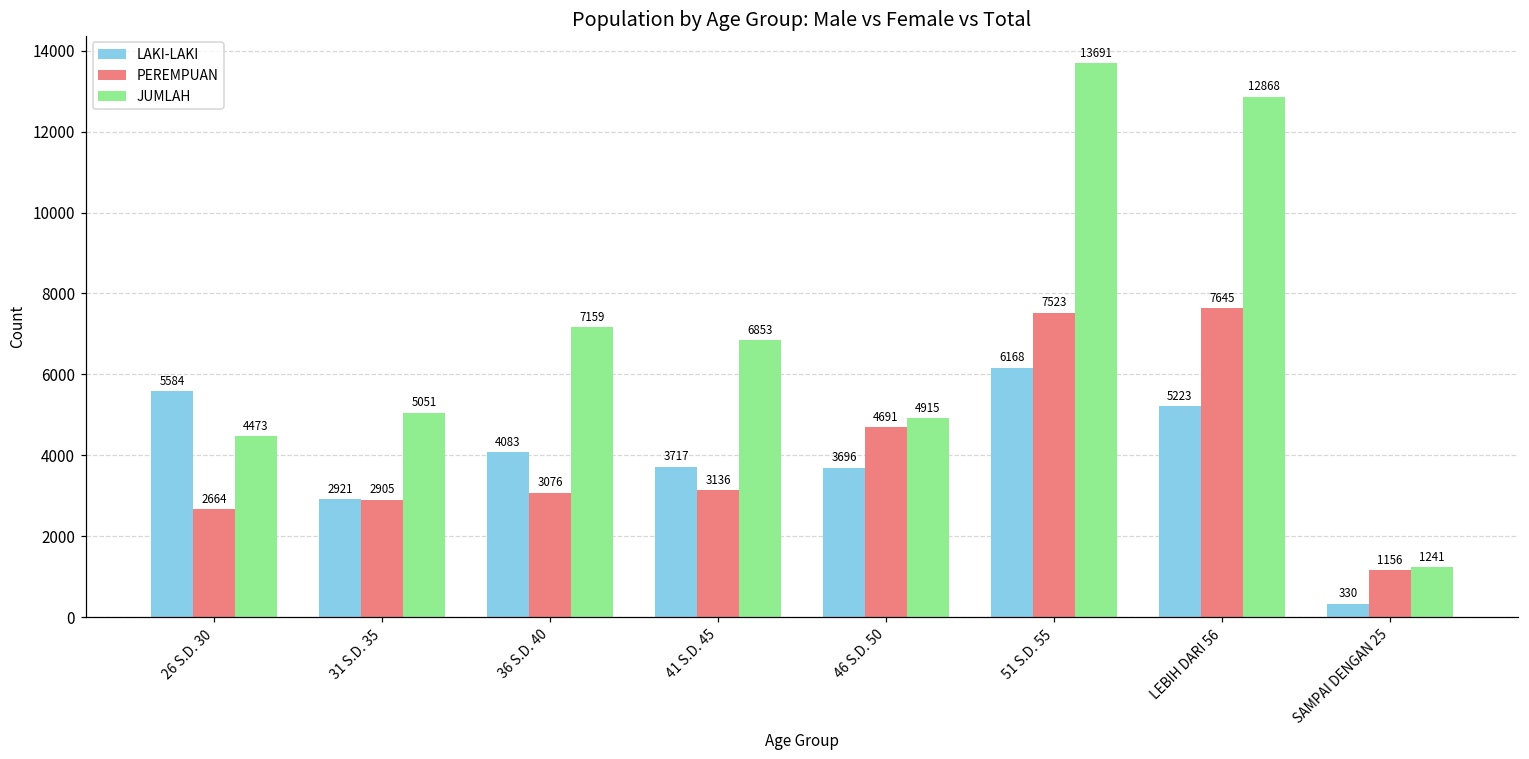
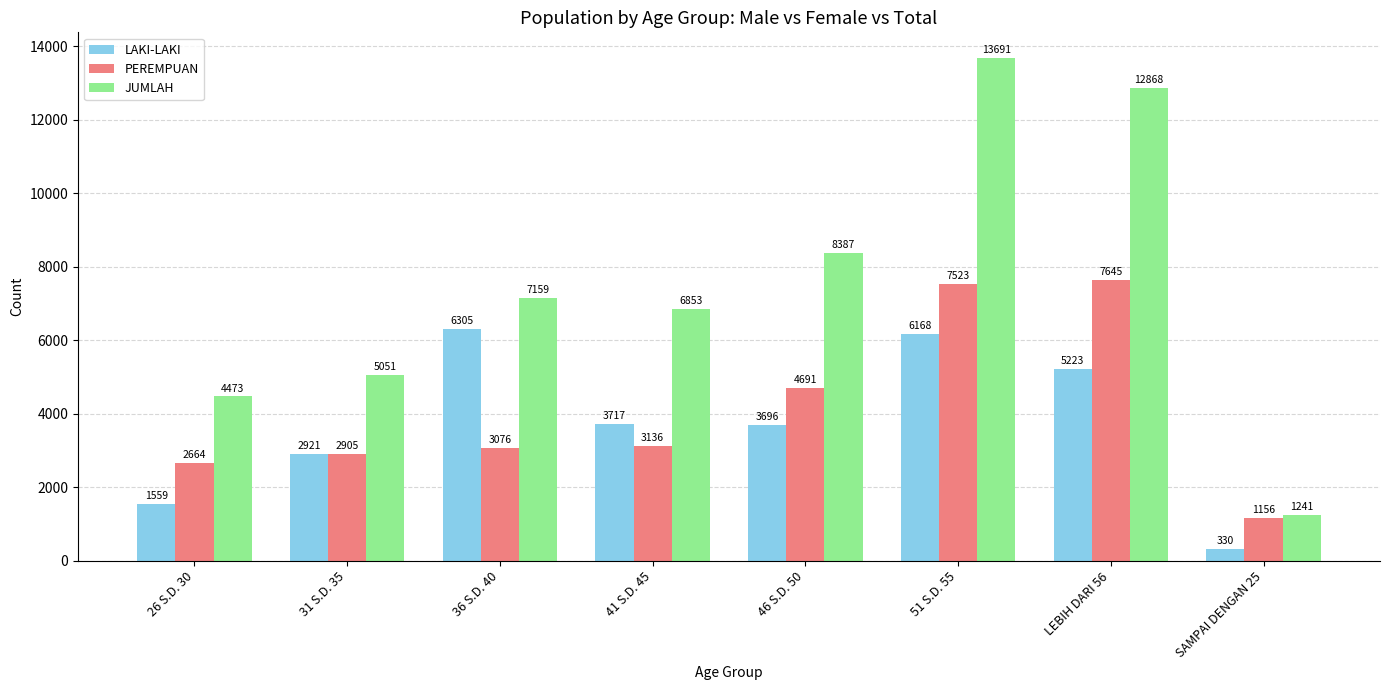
  {
    "LAKI-LAKI": {
-     "26 S.D. 30": 5584,
+     "26 S.D. 30": 1559,
      "31 S.D. 35": 2921,
-     "36 S.D. 40": 4083,
+     "36 S.D. 40": 6305,
      "41 S.D. 45": 3717,
      "46 S.D. 50": 3696,
      "51 S.D. 55": 6168,
      "LEBIH DARI 56": 5223,
      "SAMPAI DENGAN 25": 330
    },
    "PEREMPUAN": {
      "26 S.D. 30": 2664,
      "31 S.D. 35": 2905,
      "36 S.D. 40": 3076,
      "41 S.D. 45": 3136,
      "46 S.D. 50": 4691,
      "51 S.D. 55": 7523,
      "LEBIH DARI 56": 7645,
      "SAMPAI DENGAN 25": 1156
    },
    "JUMLAH": {
      "26 S.D. 30": 4473,
      "31 S.D. 35": 5051,
      "36 S.D. 40": 7159,
      "41 S.D. 45": 6853,
-     "46 S.D. 50": 4915,
+     "46 S.D. 50": 8387,
      "51 S.D. 55": 13691,
      "LEBIH DARI 56": 12868,
      "SAMPAI DENGAN 25": 1241
    }
  }
